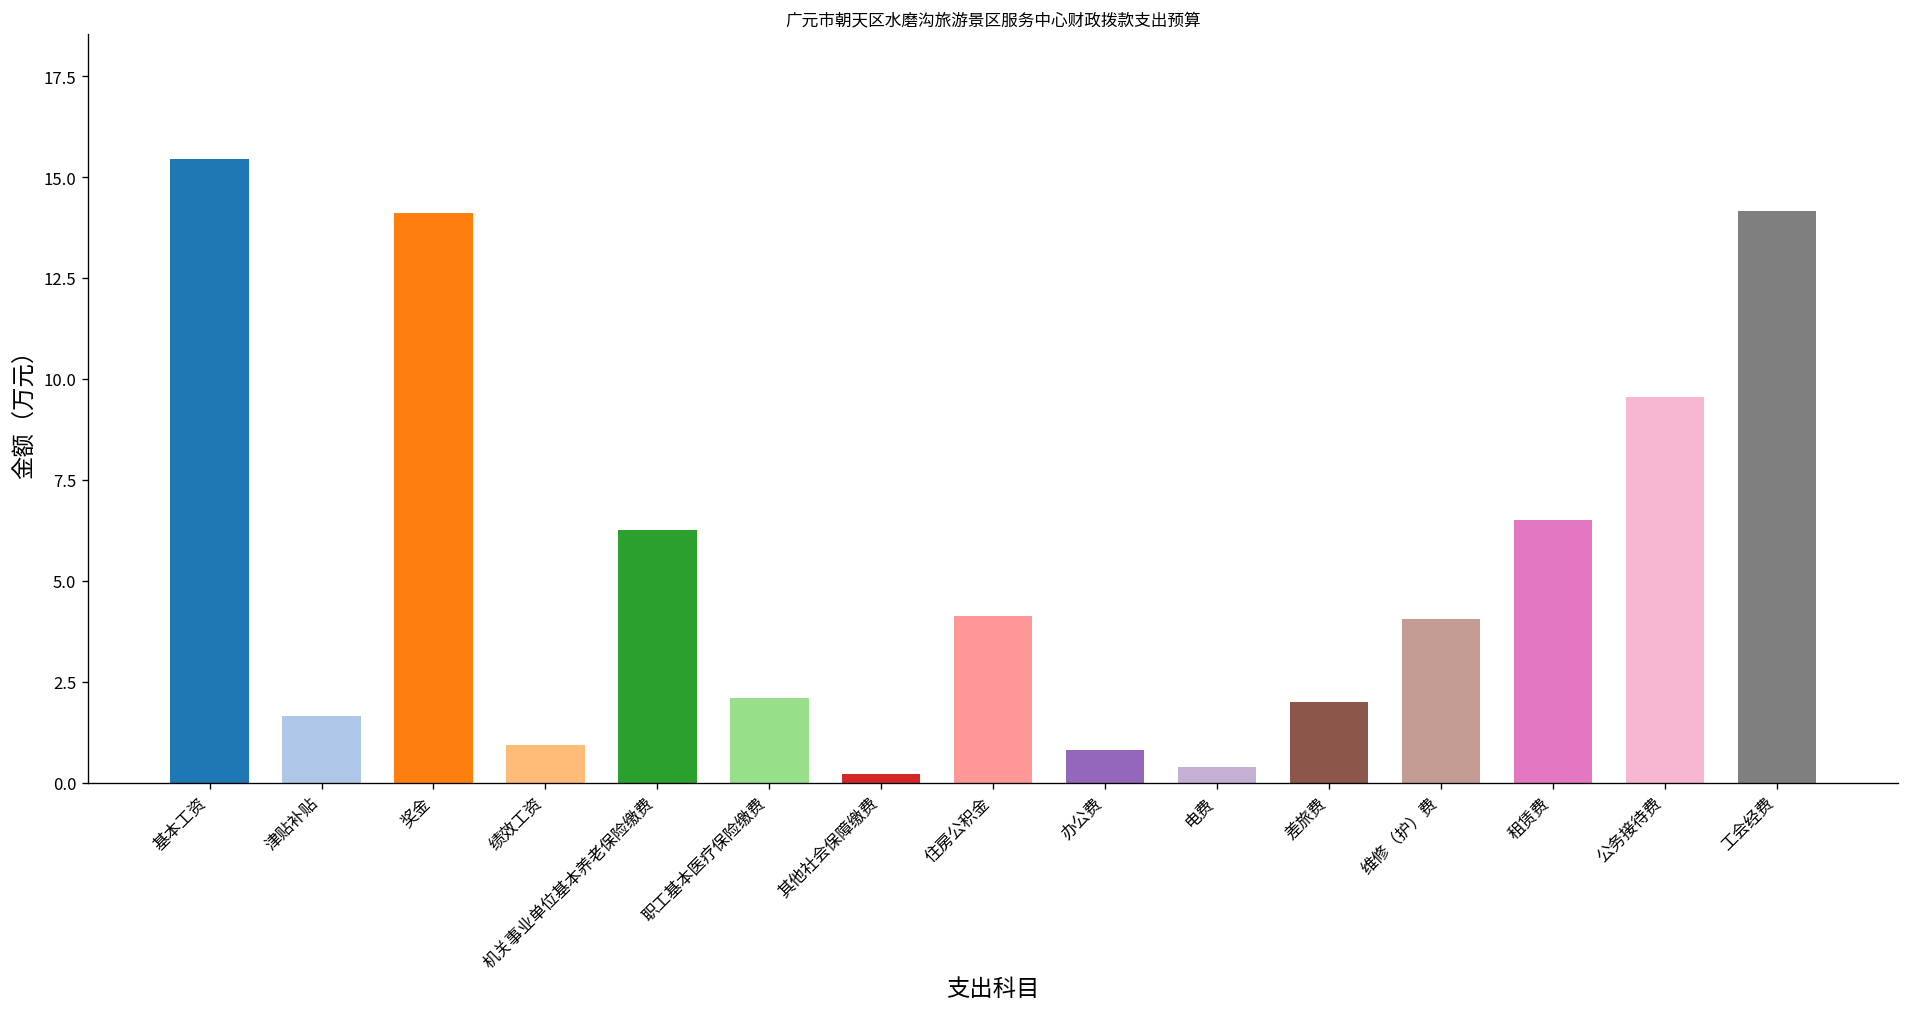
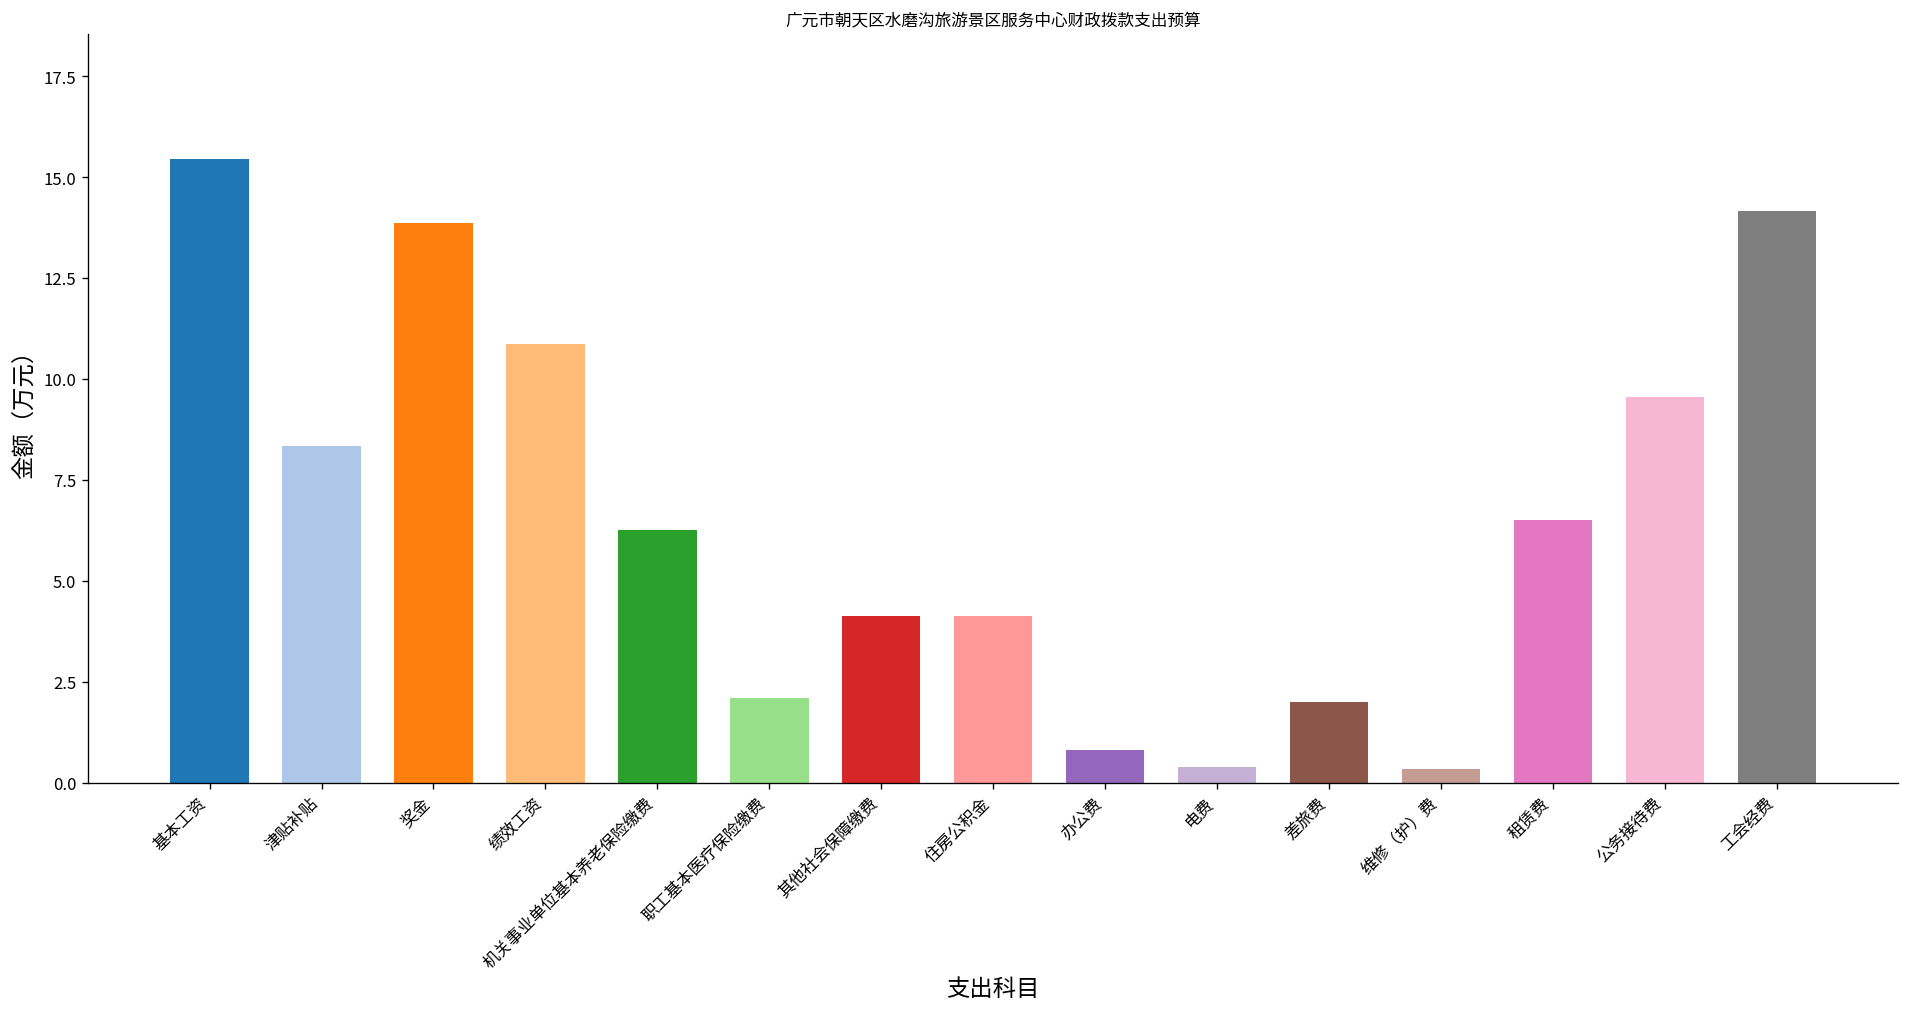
  {
    "基本工资": 15.5,
-   "津贴补贴": 1.7,
-   "奖金": 14.1,
-   "绩效工资": 0.9,
+   "津贴补贴": 8.4,
+   "奖金": 13.9,
+   "绩效工资": 10.9,
    "机关事业单位基本养老保险缴费": 6.3,
    "职工基本医疗保险缴费": 2.1,
-   "其他社会保障缴费": 0.2,
+   "其他社会保障缴费": 4.1,
    "住房公积金": 4.1,
    "办公费": 0.8,
    "电费": 0.4,
    "差旅费": 2.0,
-   "维修（护）费": 4.1,
+   "维修（护）费": 0.3,
    "租赁费": 6.5,
    "公务接待费": 9.6,
    "工会经费": 14.2
  }
